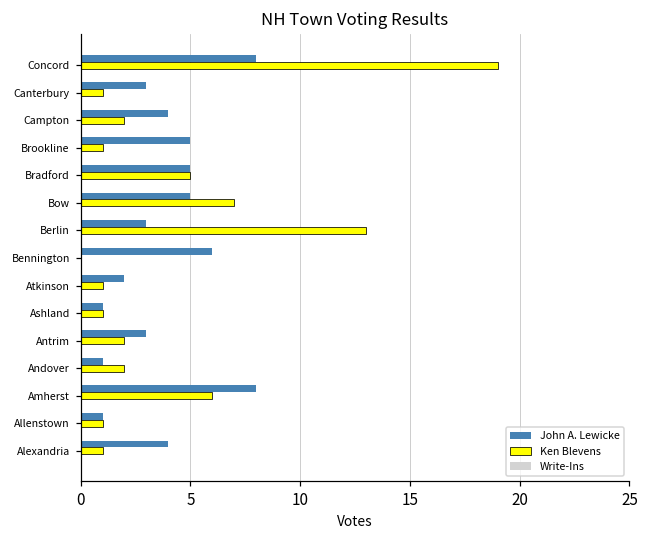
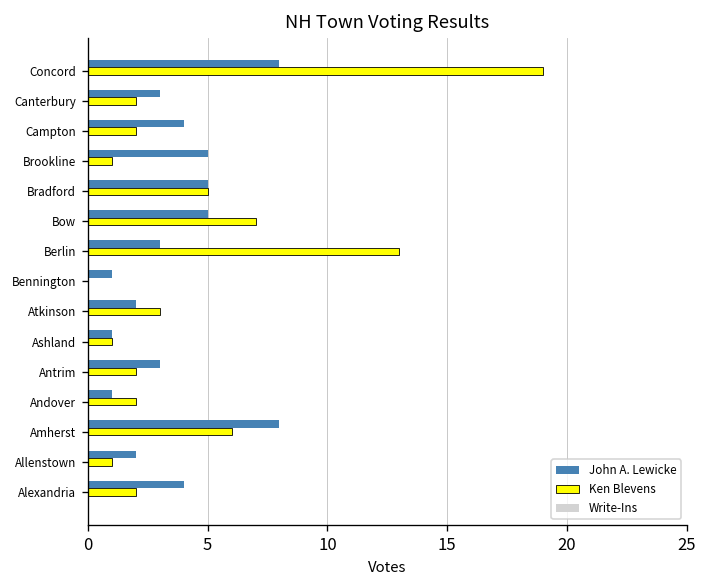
  {
    "John A. Lewicke": {
      "Concord": 8,
      "Canterbury": 3,
      "Campton": 4,
      "Brookline": 5,
      "Bradford": 5,
      "Bow": 5,
      "Berlin": 3,
-     "Bennington": 6,
+     "Bennington": 1,
      "Atkinson": 2,
      "Ashland": 1,
      "Antrim": 3,
      "Andover": 1,
      "Amherst": 8,
-     "Allenstown": 1,
+     "Allenstown": 2,
      "Alexandria": 4
    },
    "Ken Blevens": {
      "Concord": 19,
-     "Canterbury": 1,
+     "Canterbury": 2,
      "Campton": 2,
      "Brookline": 1,
      "Bradford": 5,
      "Bow": 7,
      "Berlin": 13,
      "Bennington": 0,
-     "Atkinson": 1,
+     "Atkinson": 3,
      "Ashland": 1,
      "Antrim": 2,
      "Andover": 2,
      "Amherst": 6,
      "Allenstown": 1,
-     "Alexandria": 1
+     "Alexandria": 2
    },
    "Write-Ins": {
      "Concord": 0,
      "Canterbury": 0,
      "Campton": 0,
      "Brookline": 0,
      "Bradford": 0,
      "Bow": 0,
      "Berlin": 0,
      "Bennington": 0,
      "Atkinson": 0,
      "Ashland": 0,
      "Antrim": 0,
      "Andover": 0,
      "Amherst": 0,
      "Allenstown": 0,
      "Alexandria": 0
    }
  }
